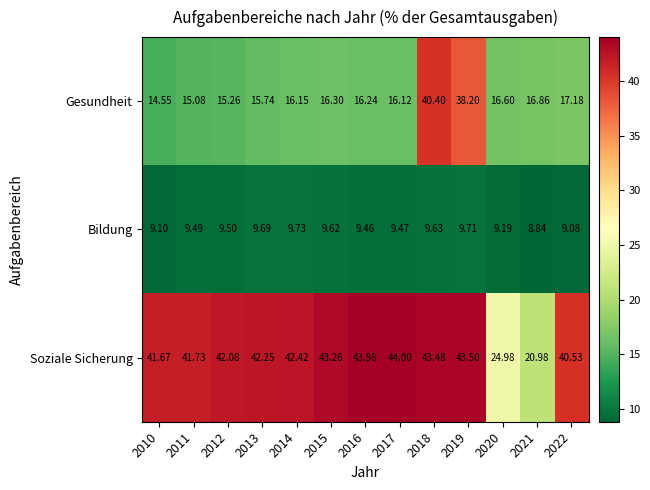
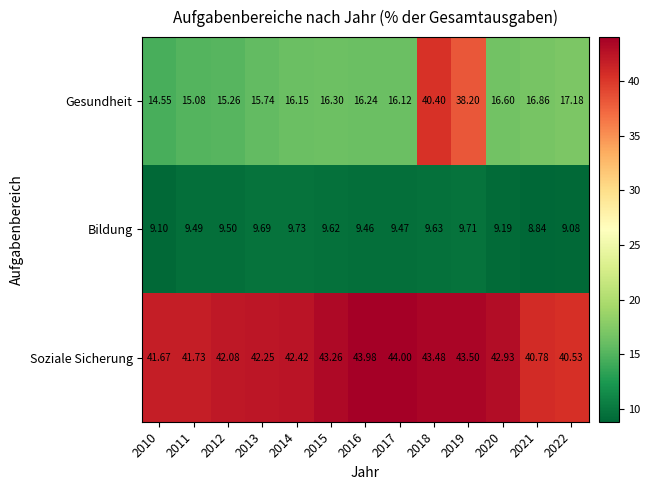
  {
    "Gesundheit": {
      "2010": 14.55,
      "2011": 15.08,
      "2012": 15.26,
      "2013": 15.74,
      "2014": 16.15,
      "2015": 16.30,
      "2016": 16.24,
      "2017": 16.12,
      "2018": 40.40,
      "2019": 38.20,
      "2020": 16.60,
      "2021": 16.86,
      "2022": 17.18
    },
    "Bildung": {
      "2010": 9.10,
      "2011": 9.49,
      "2012": 9.50,
      "2013": 9.69,
      "2014": 9.73,
      "2015": 9.62,
      "2016": 9.46,
      "2017": 9.47,
      "2018": 9.63,
      "2019": 9.71,
      "2020": 9.19,
      "2021": 8.84,
      "2022": 9.08
    },
    "Soziale Sicherung": {
      "2010": 41.67,
      "2011": 41.73,
      "2012": 42.08,
      "2013": 42.25,
      "2014": 42.42,
      "2015": 43.26,
      "2016": 43.98,
      "2017": 44.00,
      "2018": 43.48,
      "2019": 43.50,
-     "2020": 24.98,
-     "2021": 20.98,
+     "2020": 42.93,
+     "2021": 40.78,
      "2022": 40.53
    }
  }
